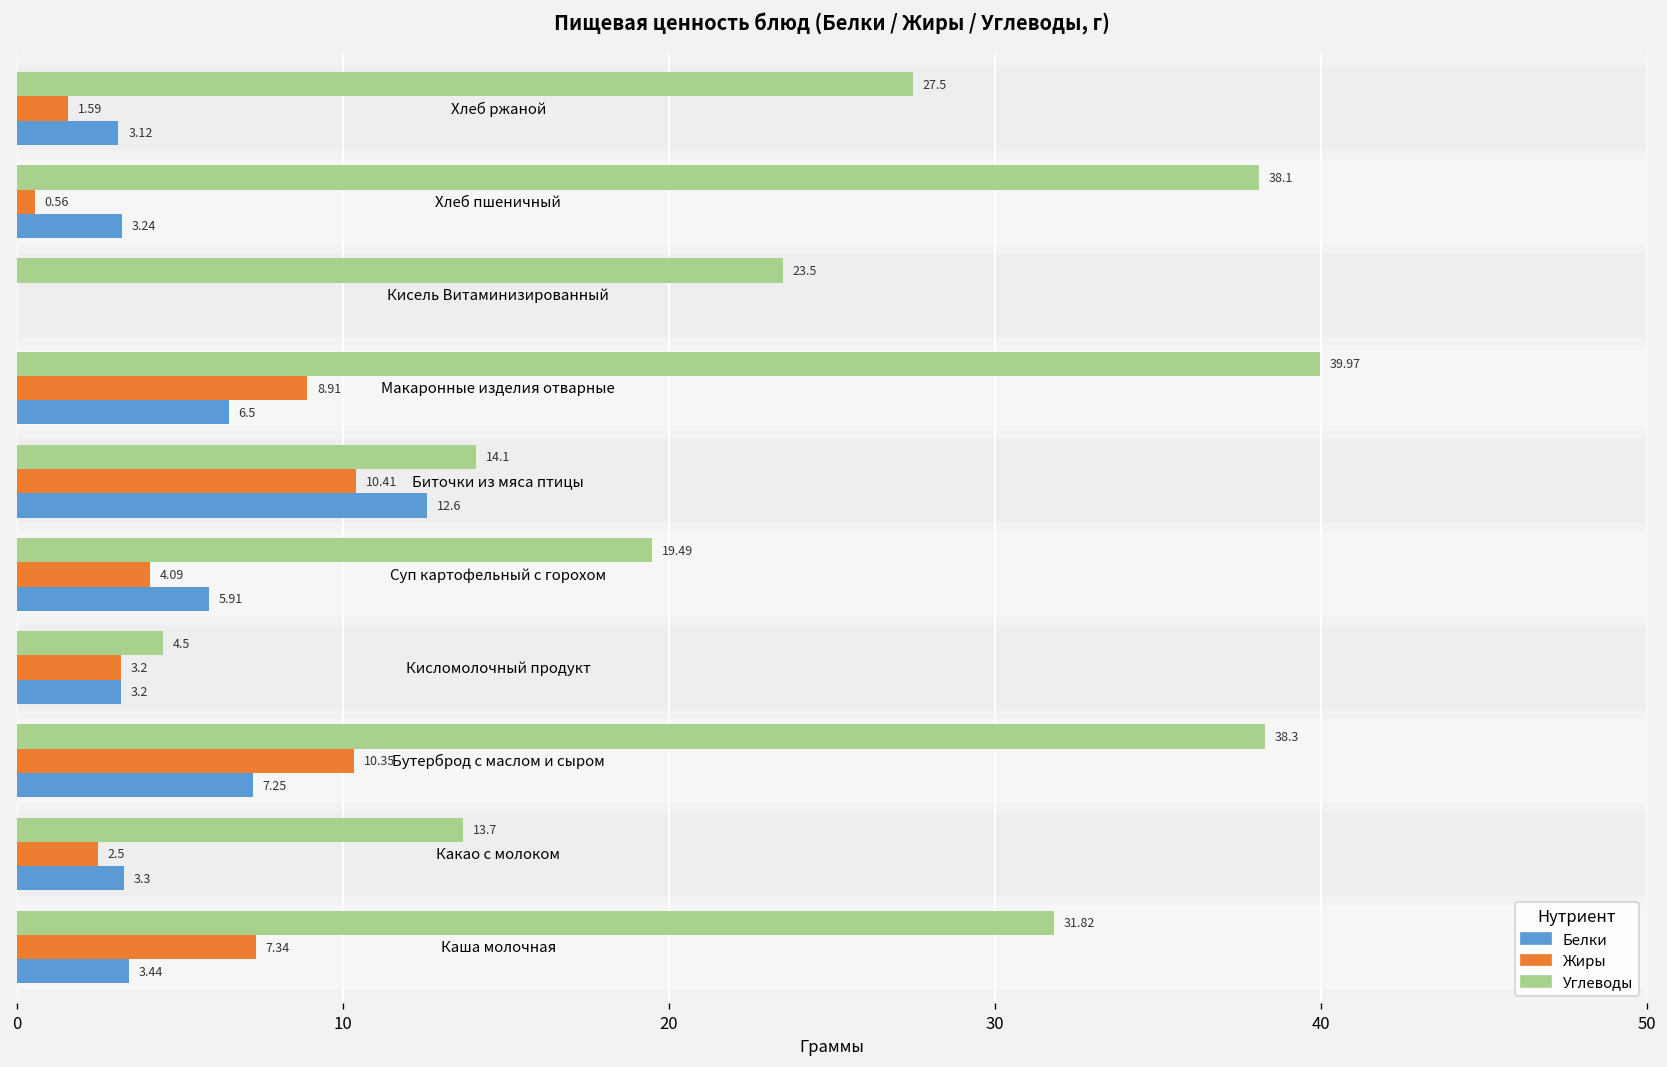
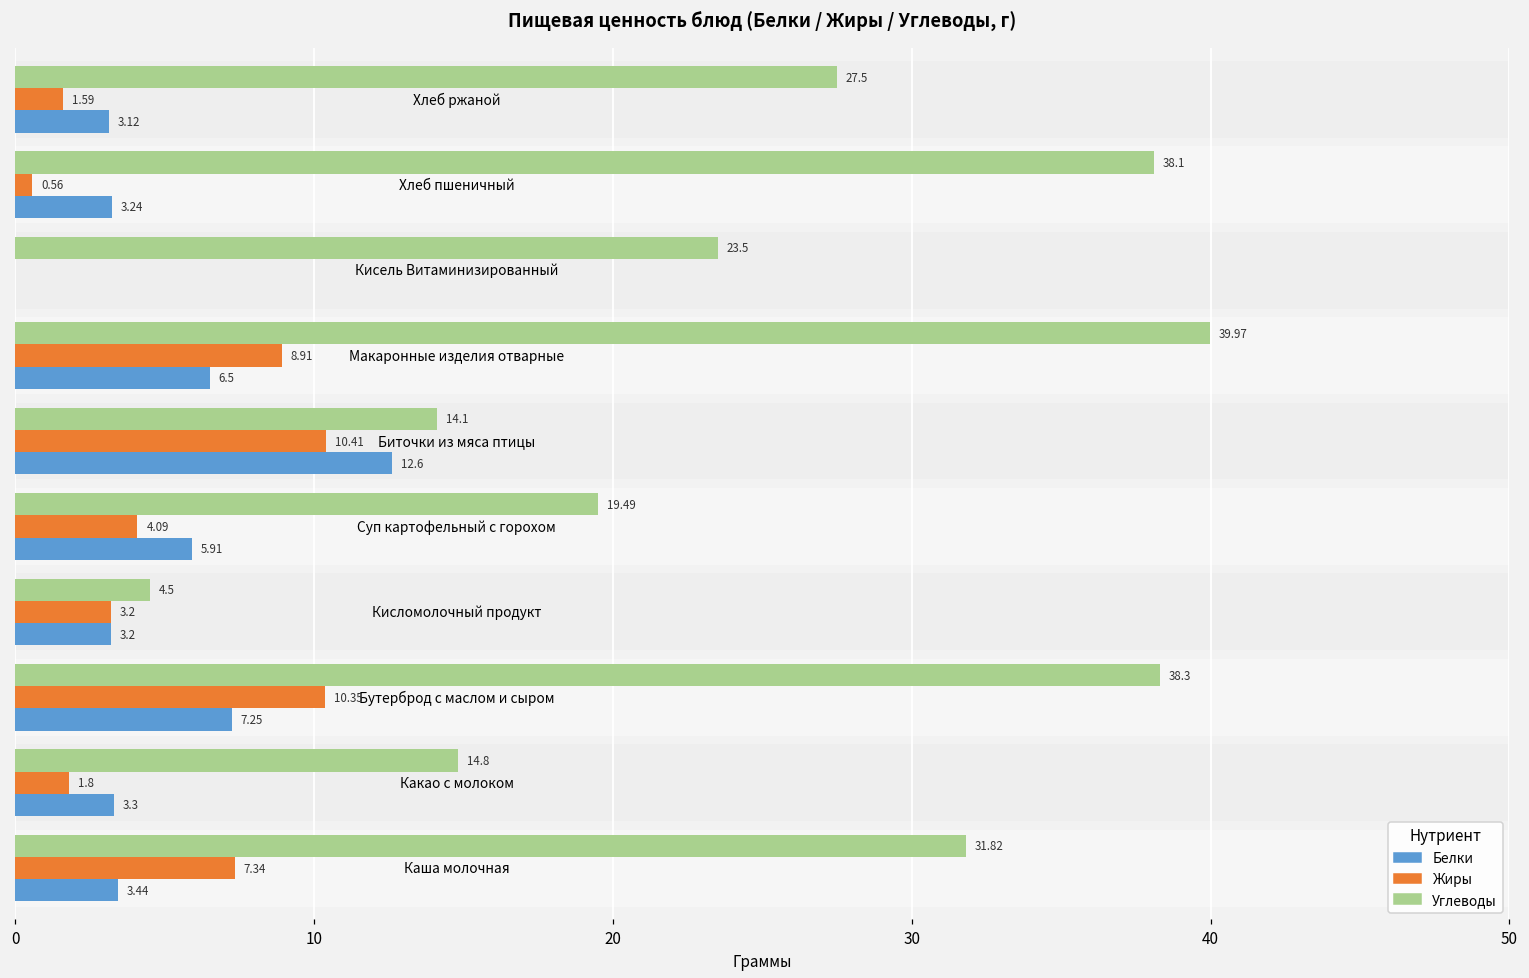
  {
    "Белки": {
      "Хлеб ржаной": 3.12,
      "Хлеб пшеничный": 3.24,
      "Макаронные изделия отварные": 6.5,
      "Биточки из мяса птицы": 12.6,
      "Суп картофельный с горохом": 5.91,
      "Кисломолочный продукт": 3.2,
      "Бутерброд с маслом и сыром": 7.25,
      "Какао с молоком": 3.3,
      "Каша молочная": 3.44
    },
    "Жиры": {
      "Хлеб ржаной": 1.59,
      "Хлеб пшеничный": 0.56,
      "Макаронные изделия отварные": 8.91,
      "Биточки из мяса птицы": 10.41,
      "Суп картофельный с горохом": 4.09,
      "Кисломолочный продукт": 3.2,
      "Бутерброд с маслом и сыром": 10.35,
-     "Какао с молоком": 2.5,
+     "Какао с молоком": 1.8,
      "Каша молочная": 7.34
    },
    "Углеводы": {
      "Хлеб ржаной": 27.5,
      "Хлеб пшеничный": 38.1,
      "Кисель Витаминизированный": 23.5,
      "Макаронные изделия отварные": 39.97,
      "Биточки из мяса птицы": 14.1,
      "Суп картофельный с горохом": 19.49,
      "Кисломолочный продукт": 4.5,
      "Бутерброд с маслом и сыром": 38.3,
-     "Какао с молоком": 13.7,
+     "Какао с молоком": 14.8,
      "Каша молочная": 31.82
    }
  }
